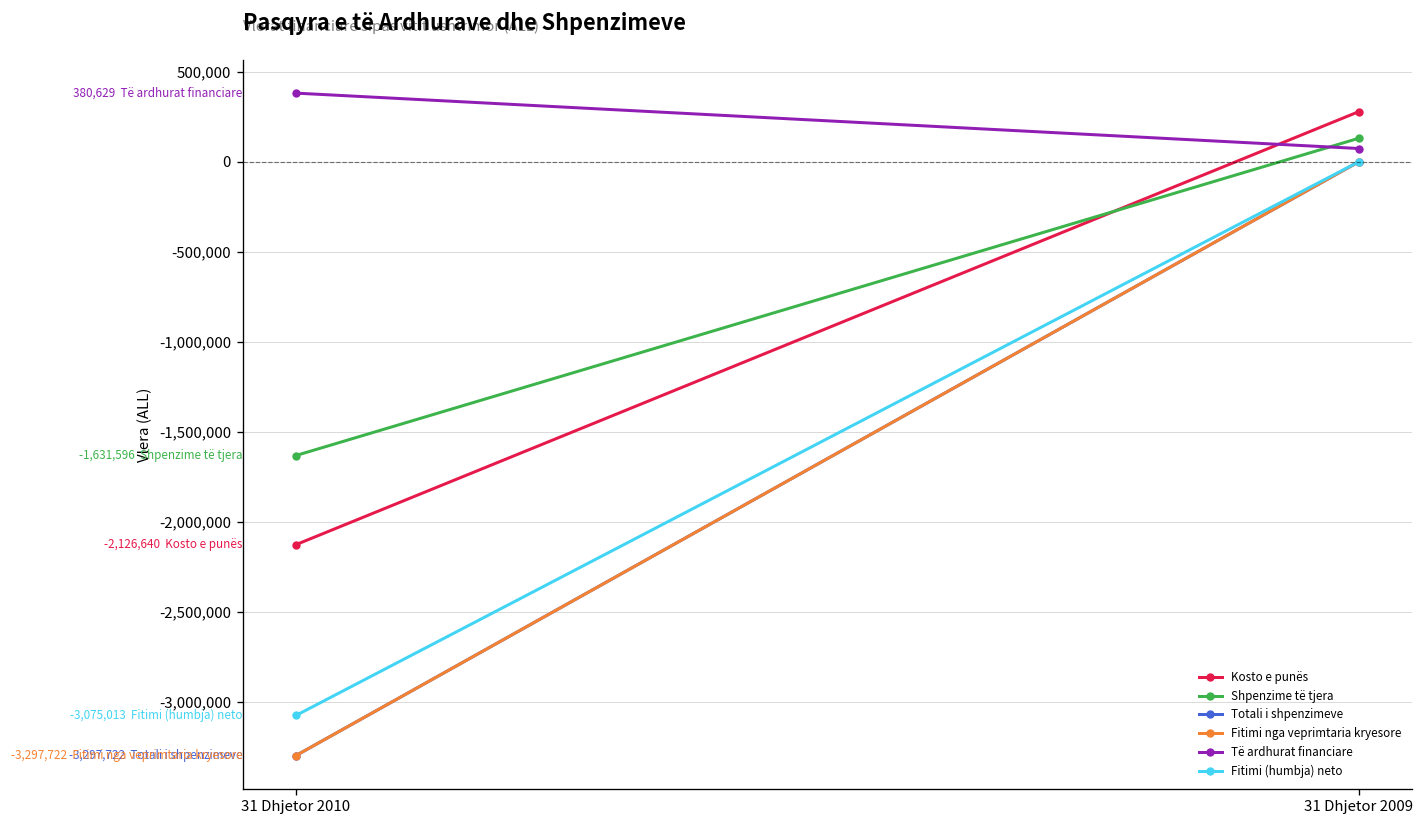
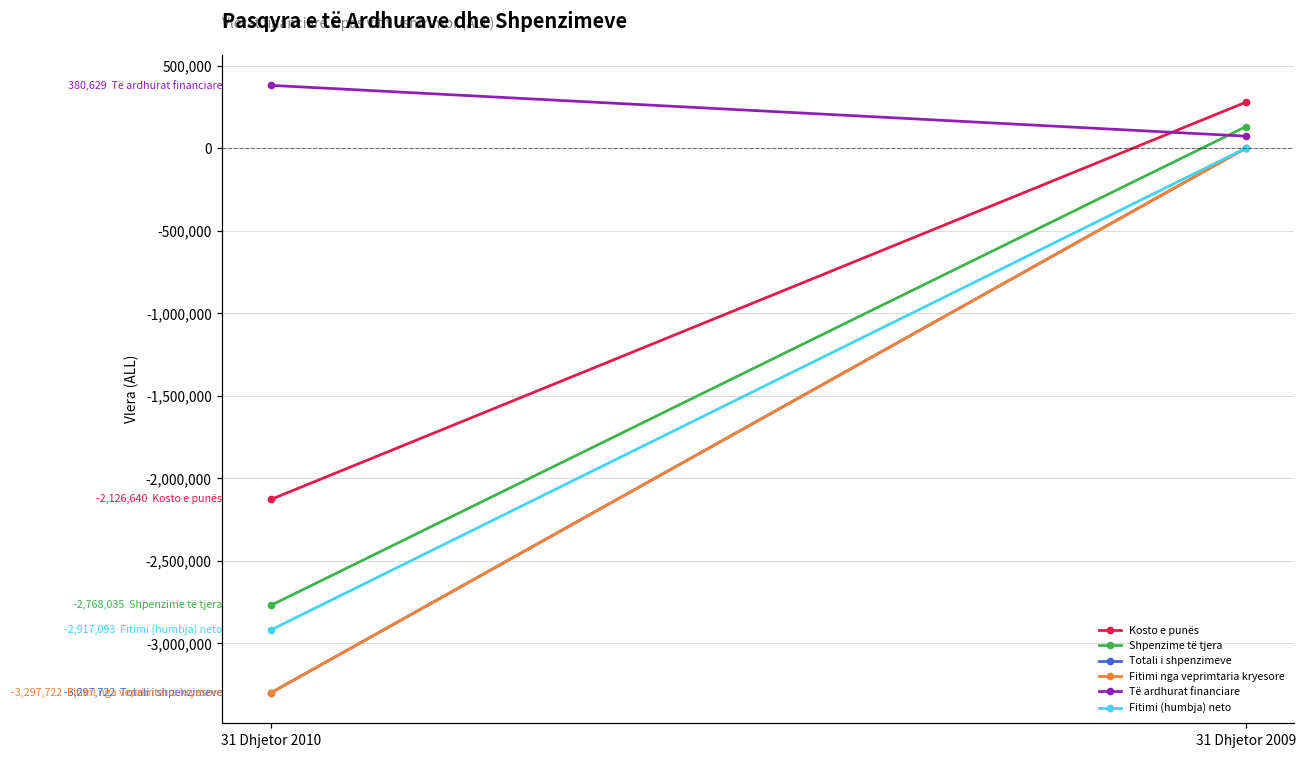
  {
    "Kosto e punës": {
      "31 Dhjetor 2010": "-2,130,000",
      "31 Dhjetor 2009": "280,000"
    },
    "Shpenzime të tjera": {
-     "31 Dhjetor 2010": "-1,631,596"
+     "31 Dhjetor 2010": "-2,768,035"
    },
    "Fitimi nga veprimtaria kryesore": {
      "31 Dhjetor 2010": "-3,300,000"
    },
    "Të ardhurat financiare": {
      "31 Dhjetor 2010": "380,000",
      "31 Dhjetor 2009": "70,000"
    },
    "Fitimi (humbja) neto": {
-     "31 Dhjetor 2010": "-3,075,013"
+     "31 Dhjetor 2010": "-2,917,093"
    }
  }
